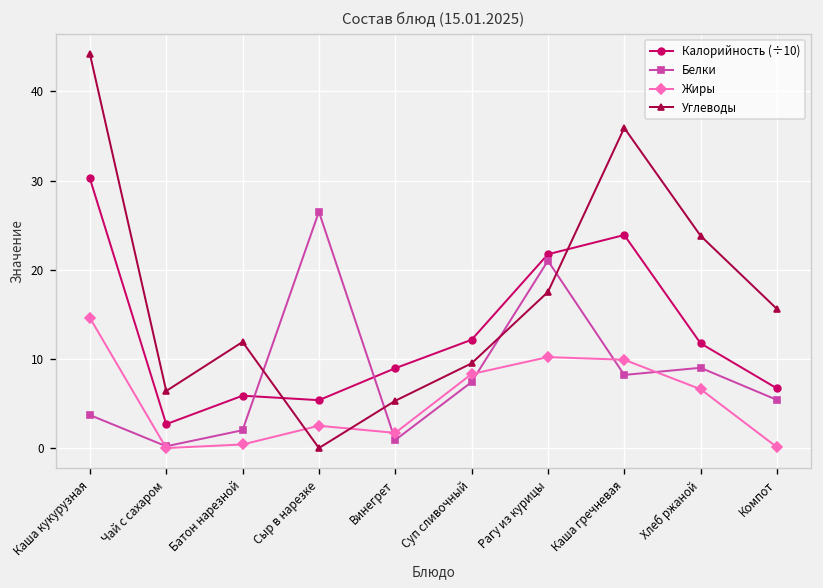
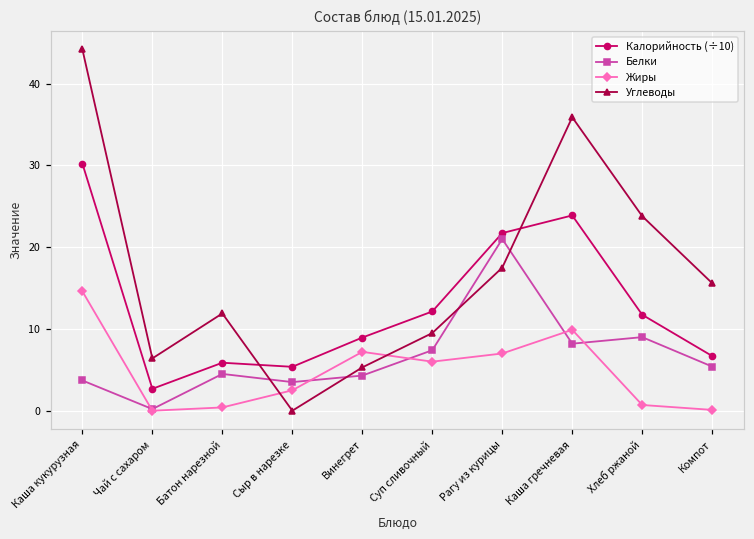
  {
    "Белки": {
      "Каша кукурузная": 4,
-     "Батон нарезной": 2,
-     "Сыр в нарезке": 27,
-     "Винегрет": 1,
+     "Батон нарезной": 5,
+     "Сыр в нарезке": 4,
+     "Винегрет": 4,
      "Суп сливочный": 7,
      "Рагу из курицы": 21,
      "Каша гречневая": 8,
      "Хлеб ржаной": 9,
      "Компот": 5
    },
    "Жиры": {
      "Каша кукурузная": 15,
      "Батон нарезной": 0,
      "Сыр в нарезке": 3,
-     "Винегрет": 2,
-     "Суп сливочный": 8,
-     "Рагу из курицы": 10,
+     "Винегрет": 7,
+     "Суп сливочный": 6,
+     "Рагу из курицы": 7,
      "Каша гречневая": 10,
-     "Хлеб ржаной": 7,
+     "Хлеб ржаной": 1,
      "Компот": 0
    }
  }
